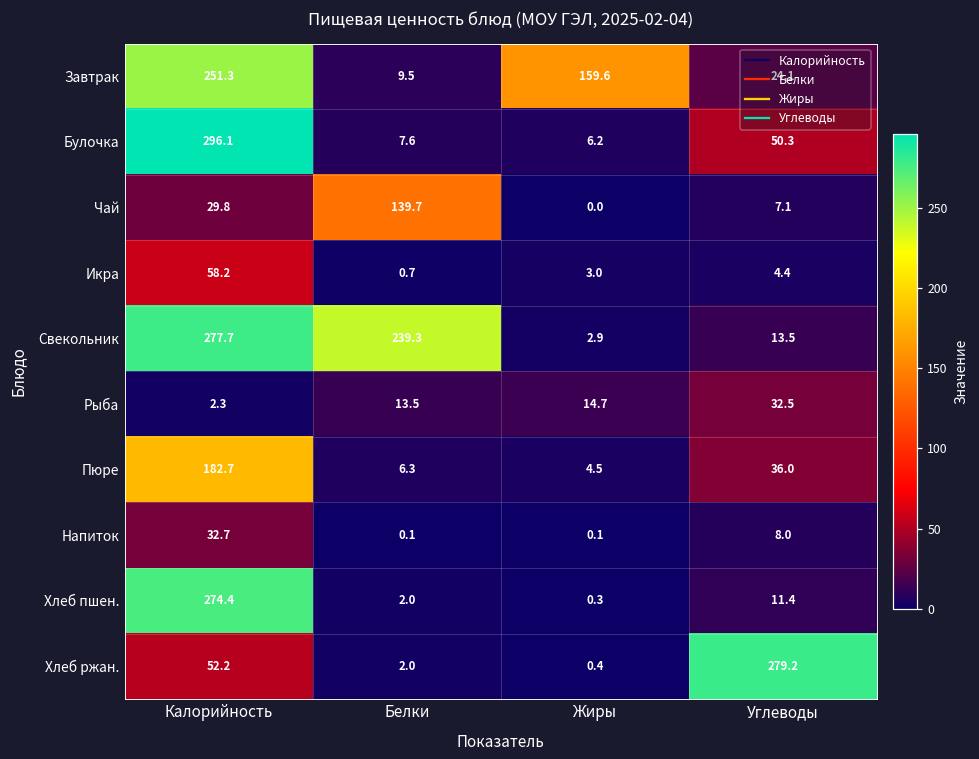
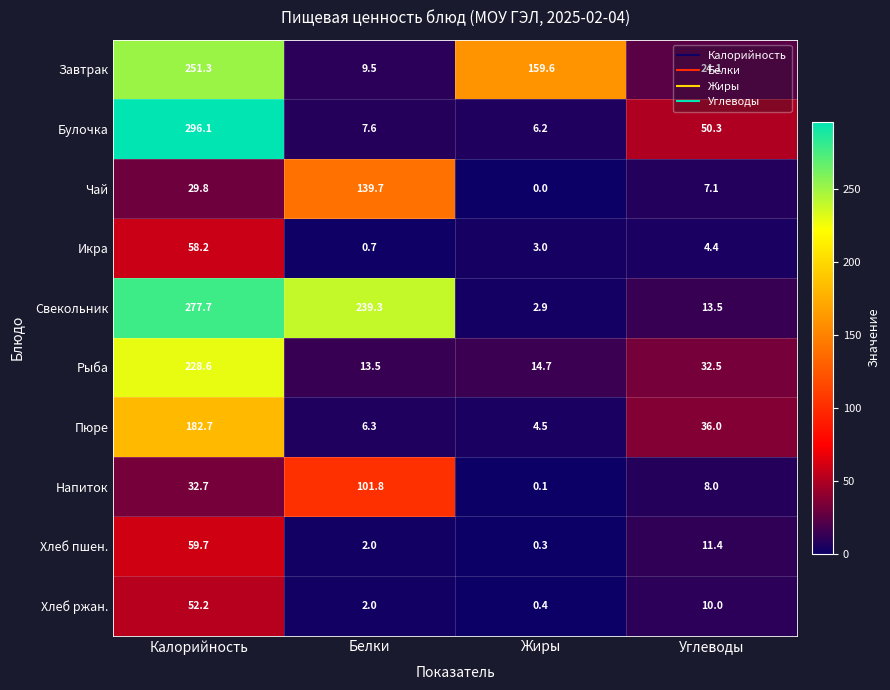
  {
    "Завтрак": {
      "Калорийность": 251.3,
      "Белки": 9.5,
      "Жиры": 159.6
    },
    "Булочка": {
      "Калорийность": 296.1,
      "Белки": 7.6,
      "Жиры": 6.2,
      "Углеводы": 50.3
    },
    "Чай": {
      "Калорийность": 29.8,
      "Белки": 139.7,
      "Жиры": 0.0,
      "Углеводы": 7.1
    },
    "Икра": {
      "Калорийность": 58.2,
      "Белки": 0.7,
      "Жиры": 3.0,
      "Углеводы": 4.4
    },
    "Свекольник": {
      "Калорийность": 277.7,
      "Белки": 239.3,
      "Жиры": 2.9,
      "Углеводы": 13.5
    },
    "Рыба": {
-     "Калорийность": 2.3,
+     "Калорийность": 228.6,
      "Белки": 13.5,
      "Жиры": 14.7,
      "Углеводы": 32.5
    },
    "Пюре": {
      "Калорийность": 182.7,
      "Белки": 6.3,
      "Жиры": 4.5,
      "Углеводы": 36.0
    },
    "Напиток": {
      "Калорийность": 32.7,
-     "Белки": 0.1,
+     "Белки": 101.8,
      "Жиры": 0.1,
      "Углеводы": 8.0
    },
    "Хлеб пшен.": {
-     "Калорийность": 274.4,
+     "Калорийность": 59.7,
      "Белки": 2.0,
      "Жиры": 0.3,
      "Углеводы": 11.4
    },
    "Хлеб ржан.": {
      "Калорийность": 52.2,
      "Белки": 2.0,
      "Жиры": 0.4,
-     "Углеводы": 279.2
+     "Углеводы": 10.0
    }
  }
